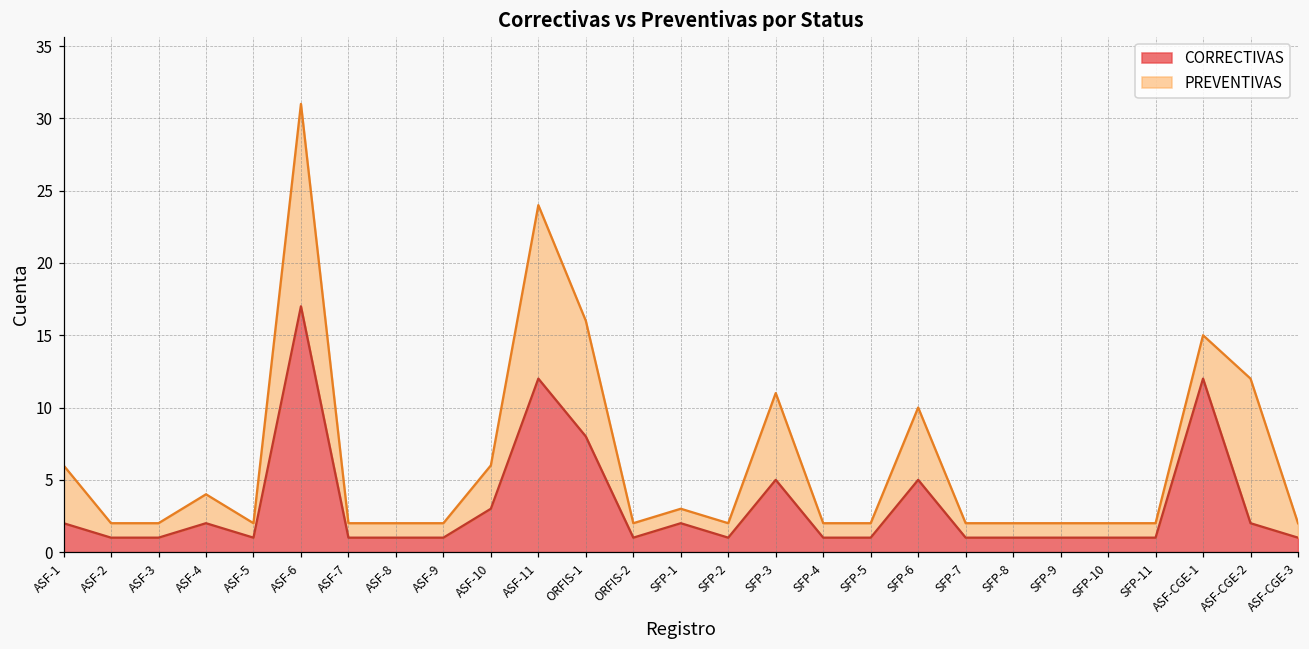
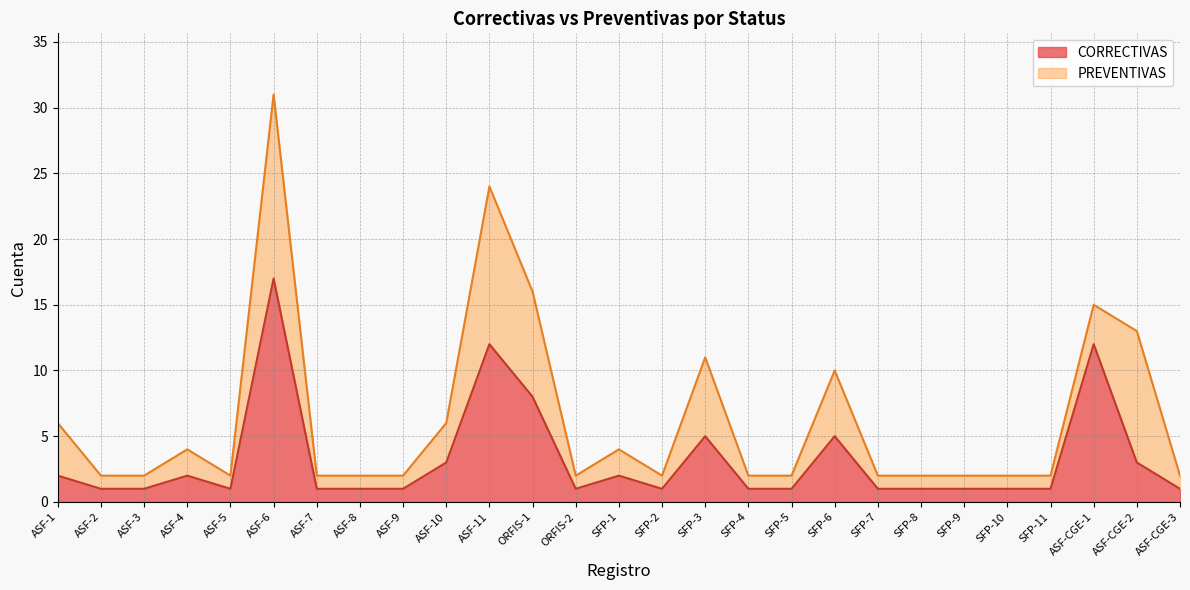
  {
    "CORRECTIVAS": {
      "ASF-1": 2,
      "ASF-2": 1,
      "ASF-3": 1,
      "ASF-4": 2,
      "ASF-5": 1,
      "ASF-6": 17,
      "ASF-7": 1,
      "ASF-8": 1,
      "ASF-9": 1,
      "ASF-10": 3,
      "ASF-11": 12,
      "ORFIS-1": 8,
      "ORFIS-2": 1,
      "SFP-1": 2,
      "SFP-2": 1,
      "SFP-3": 5,
      "SFP-4": 1,
      "SFP-5": 1,
      "SFP-6": 5,
      "SFP-7": 1,
      "SFP-8": 1,
      "SFP-9": 1,
      "SFP-10": 1,
      "SFP-11": 1,
      "ASF-CGE-1": 12,
-     "ASF-CGE-2": 2,
+     "ASF-CGE-2": 3,
      "ASF-CGE-3": 1
    },
    "PREVENTIVAS": {
      "ASF-1": 4,
      "ASF-2": 1,
      "ASF-3": 1,
      "ASF-4": 2,
      "ASF-5": 1,
      "ASF-6": 14,
      "ASF-7": 1,
      "ASF-8": 1,
      "ASF-9": 1,
      "ASF-10": 3,
      "ASF-11": 12,
      "ORFIS-1": 8,
      "ORFIS-2": 1,
-     "SFP-1": 1,
+     "SFP-1": 2,
      "SFP-2": 1,
      "SFP-3": 6,
      "SFP-4": 1,
      "SFP-5": 1,
      "SFP-6": 5,
      "SFP-7": 1,
      "SFP-8": 1,
      "SFP-9": 1,
      "SFP-10": 1,
      "SFP-11": 1,
      "ASF-CGE-1": 3,
      "ASF-CGE-2": 10,
      "ASF-CGE-3": 1
    }
  }
